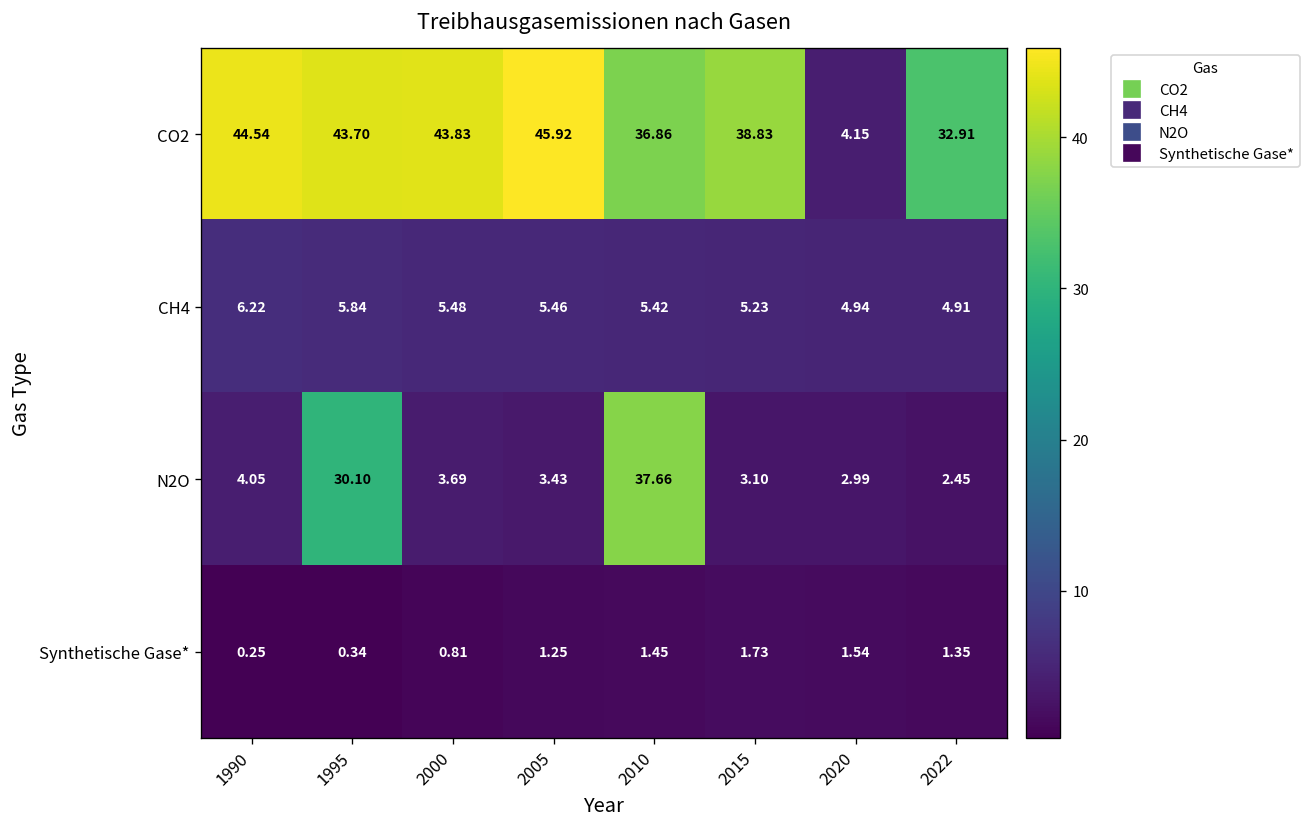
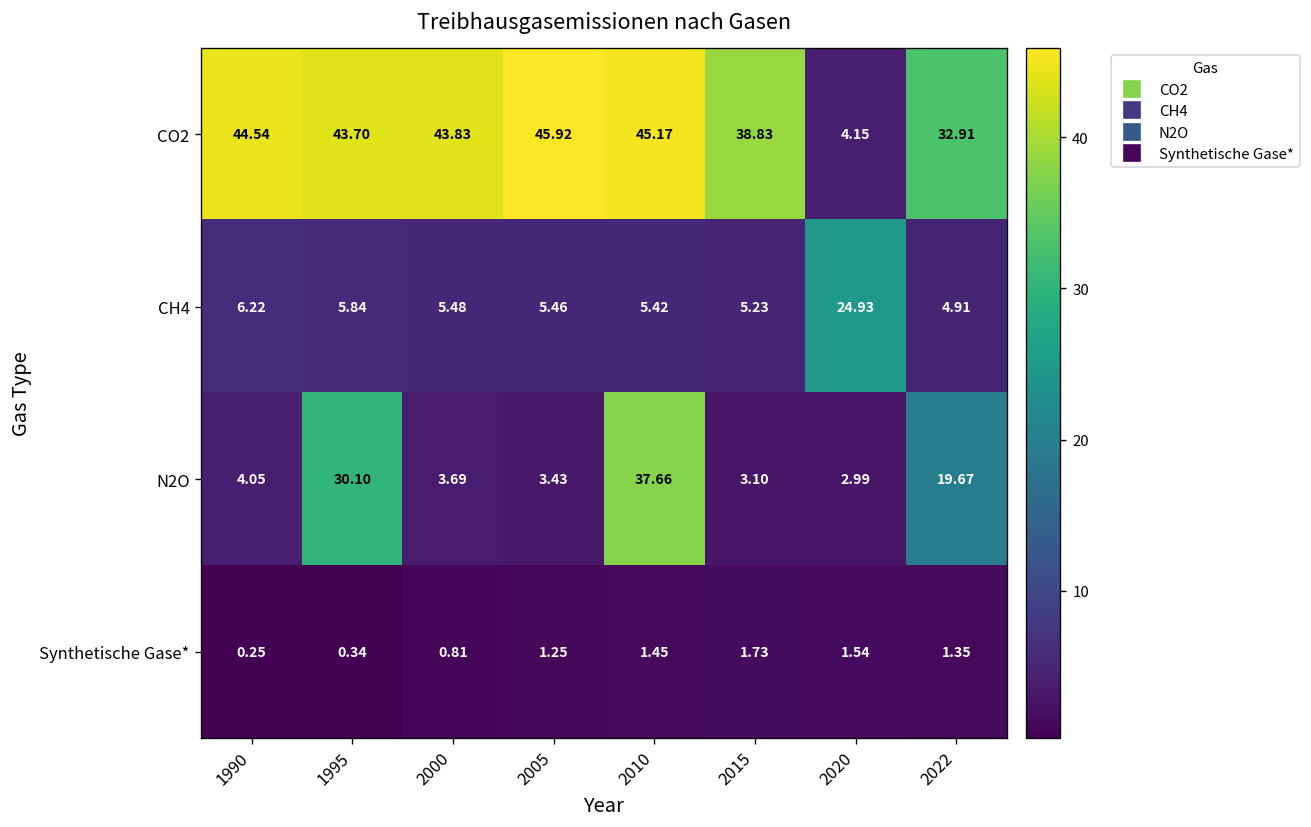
  {
    "CO2": {
      "1990": 44.54,
      "1995": 43.70,
      "2000": 43.83,
      "2005": 45.92,
-     "2010": 36.86,
+     "2010": 45.17,
      "2015": 38.83,
      "2020": 4.15,
      "2022": 32.91
    },
    "CH4": {
      "1990": 6.22,
      "1995": 5.84,
      "2000": 5.48,
      "2005": 5.46,
      "2010": 5.42,
      "2015": 5.23,
-     "2020": 4.94,
+     "2020": 24.93,
      "2022": 4.91
    },
    "N2O": {
      "1990": 4.05,
      "1995": 30.10,
      "2000": 3.69,
      "2005": 3.43,
      "2010": 37.66,
      "2015": 3.10,
      "2020": 2.99,
-     "2022": 2.45
+     "2022": 19.67
    },
    "Synthetische Gase*": {
      "1990": 0.25,
      "1995": 0.34,
      "2000": 0.81,
      "2005": 1.25,
      "2010": 1.45,
      "2015": 1.73,
      "2020": 1.54,
      "2022": 1.35
    }
  }
